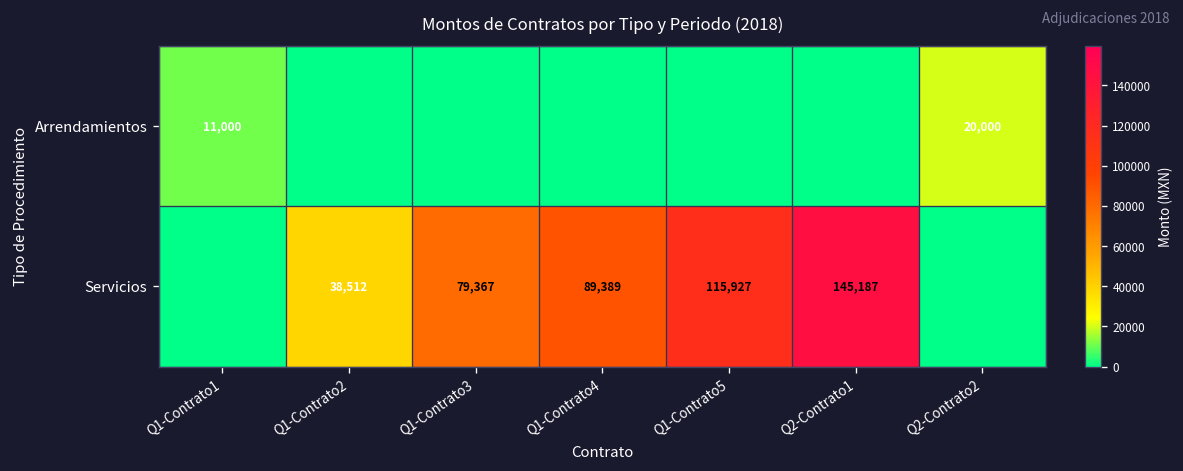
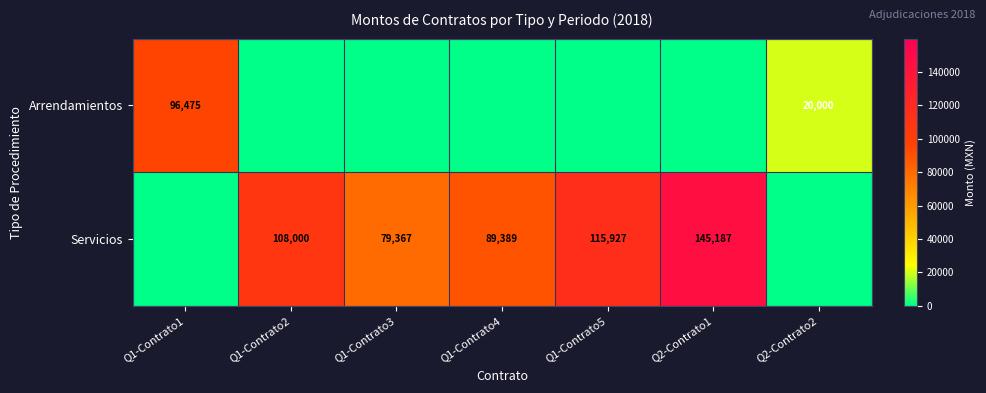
  {
    "Arrendamientos": {
-     "Q1-Contrato1": "11,000",
+     "Q1-Contrato1": "96,475",
      "Q2-Contrato2": "20,000"
    },
    "Servicios": {
-     "Q1-Contrato2": "38,512",
+     "Q1-Contrato2": "108,000",
      "Q1-Contrato3": "79,367",
      "Q1-Contrato4": "89,389",
      "Q1-Contrato5": "115,927",
      "Q2-Contrato1": "145,187"
    }
  }
